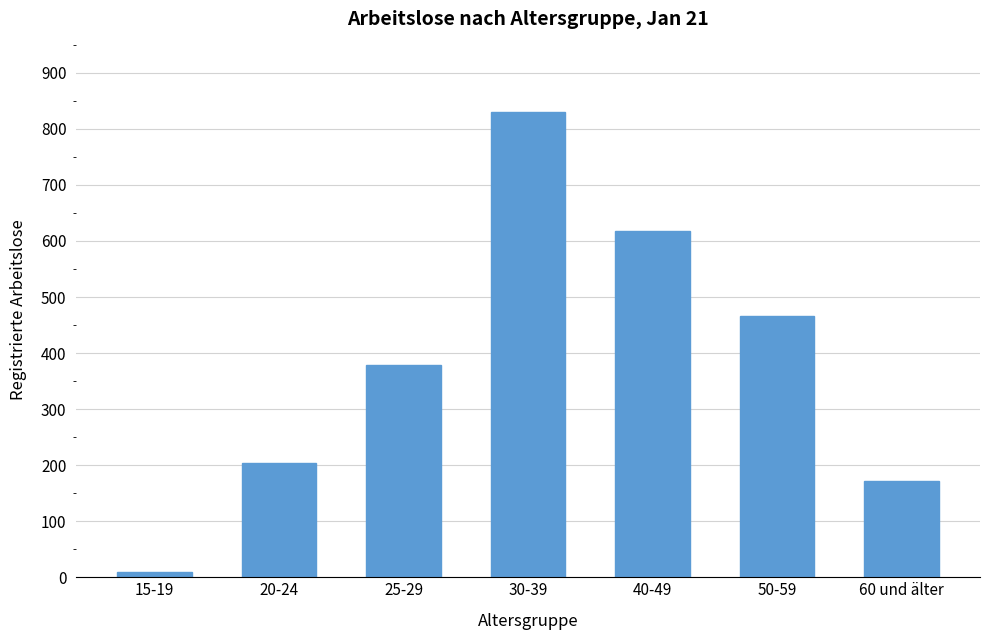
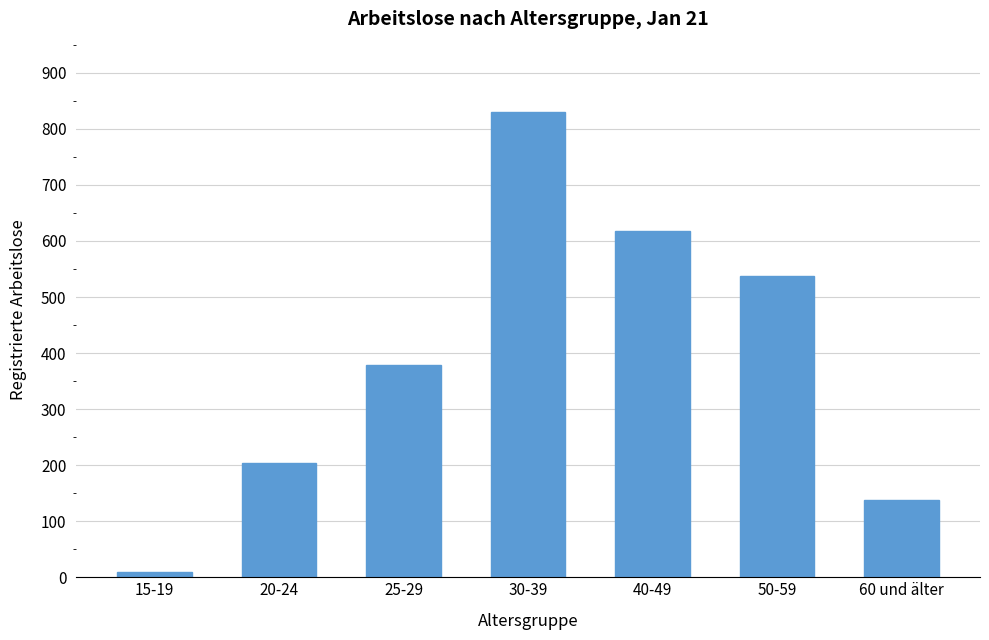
  {
    "15-19": 10,
    "20-24": 200,
    "25-29": 380,
    "30-39": 830,
    "40-49": 620,
-   "50-59": 470,
-   "60 und älter": 170
+   "50-59": 540,
+   "60 und älter": 140
  }
